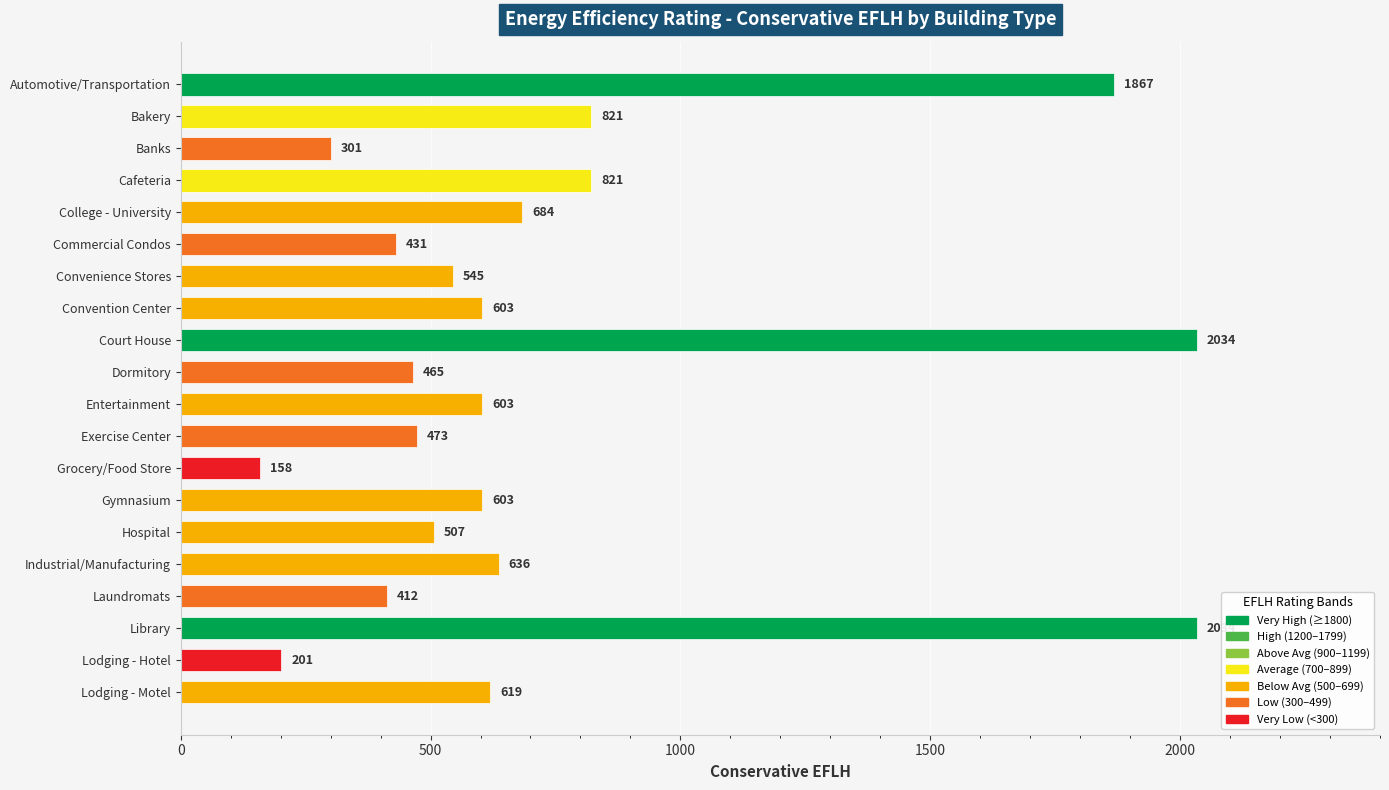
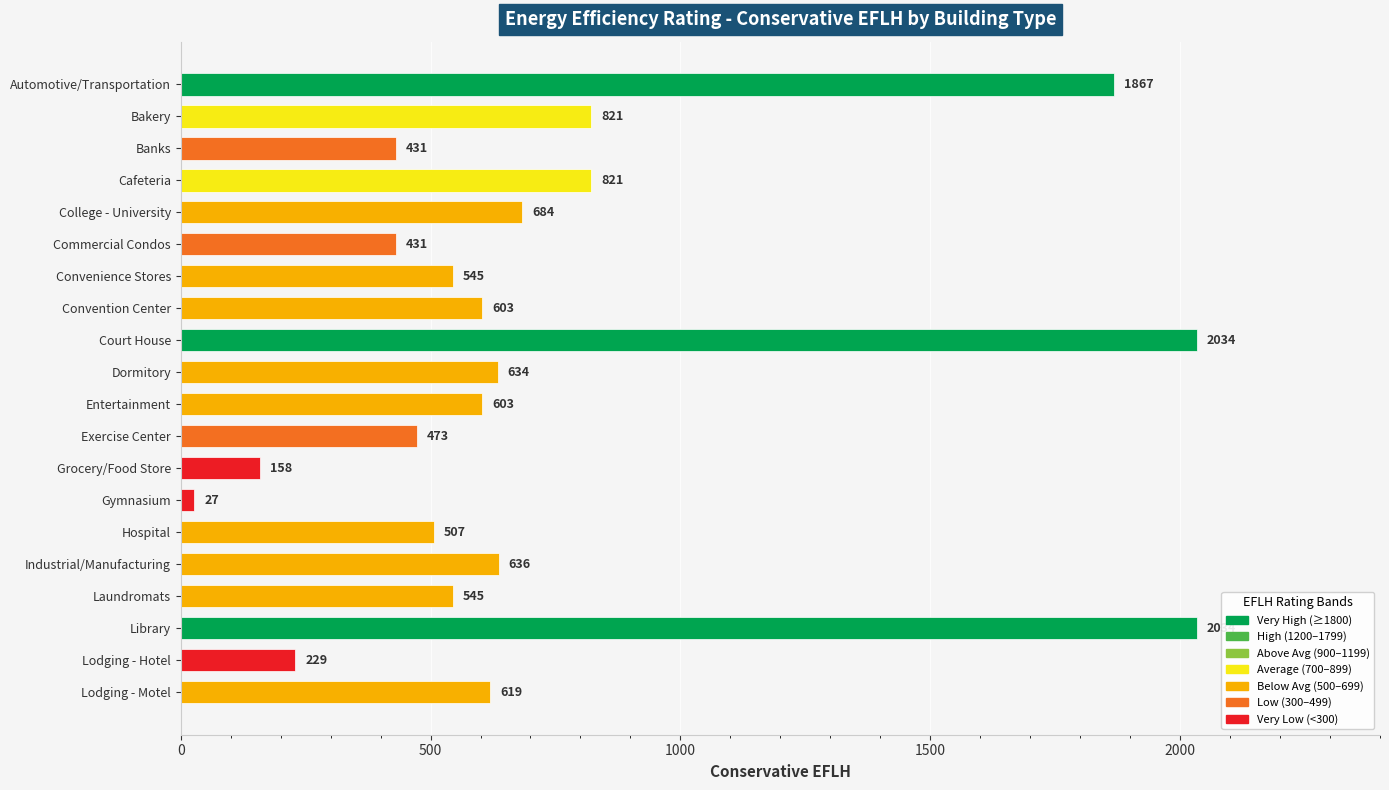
  {
    "Automotive/Transportation": 1867,
    "Bakery": 821,
-   "Banks": 301,
+   "Banks": 431,
    "Cafeteria": 821,
    "College - University": 684,
    "Commercial Condos": 431,
    "Convenience Stores": 545,
    "Convention Center": 603,
    "Court House": 2034,
-   "Dormitory": 465,
+   "Dormitory": 634,
    "Entertainment": 603,
    "Exercise Center": 473,
    "Grocery/Food Store": 158,
-   "Gymnasium": 603,
+   "Gymnasium": 27,
    "Hospital": 507,
    "Industrial/Manufacturing": 636,
-   "Laundromats": 412,
-   "Lodging - Hotel": 201,
+   "Laundromats": 545,
+   "Lodging - Hotel": 229,
    "Lodging - Motel": 619
  }
